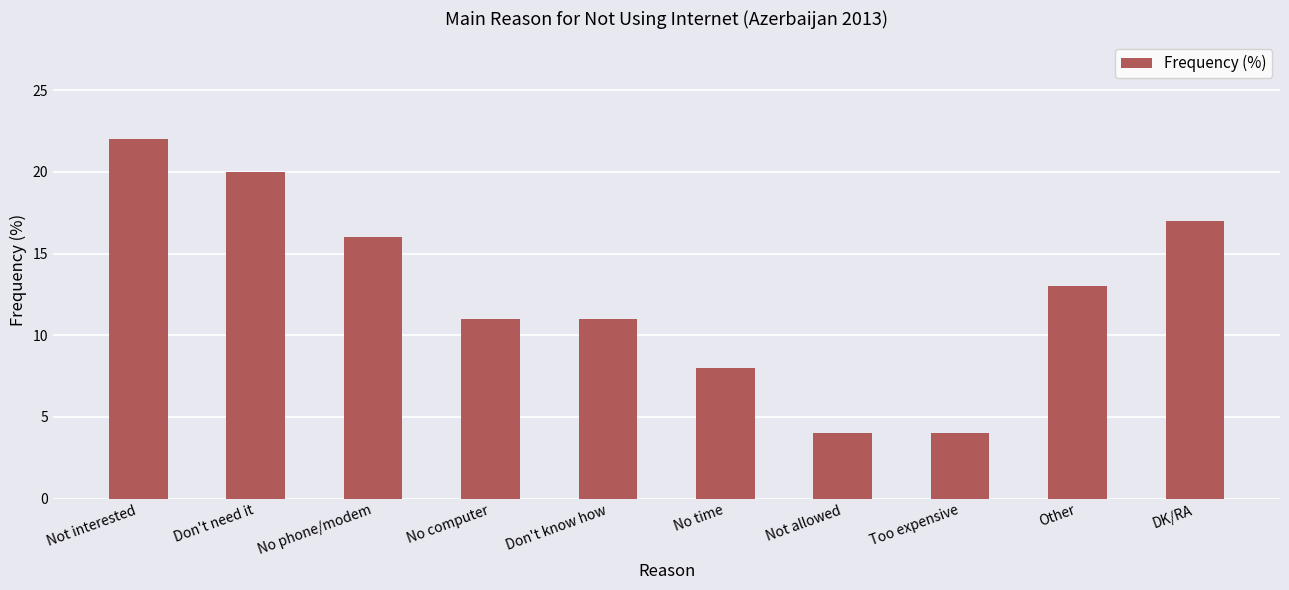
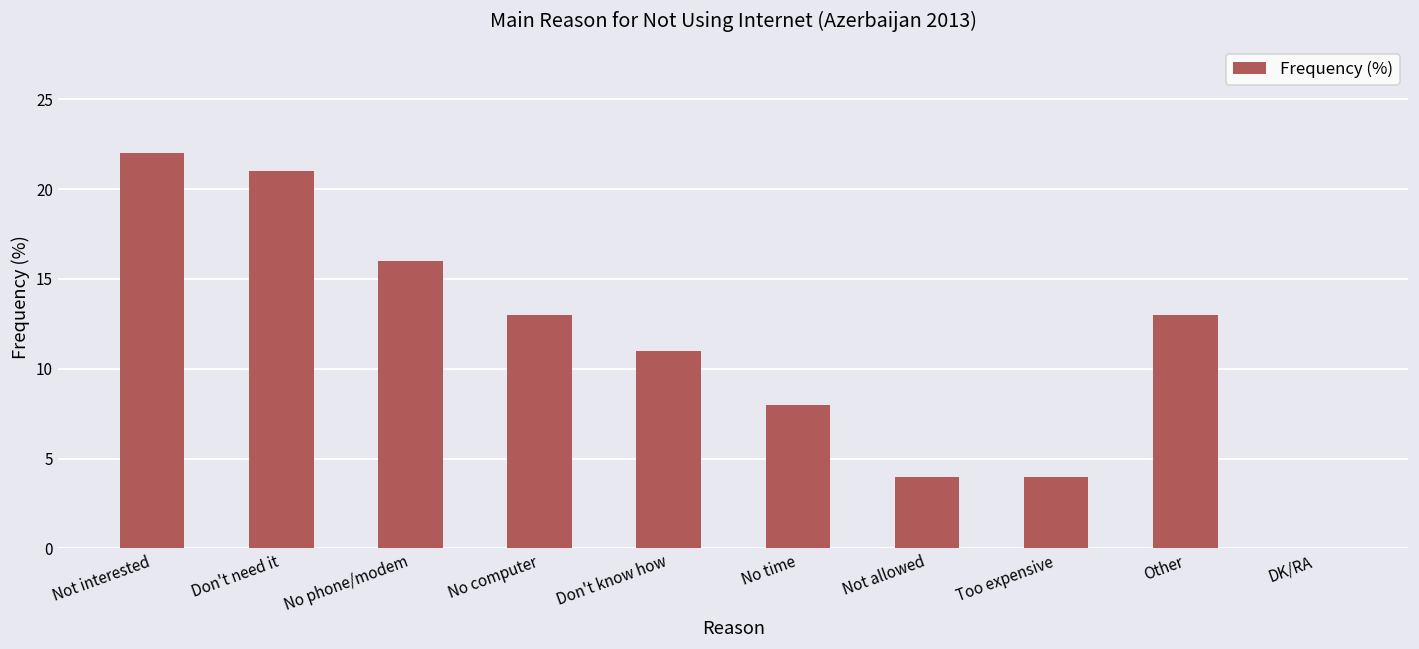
  {
    "Not interested": 22,
-   "Don't need it": 20,
+   "Don't need it": 21,
    "No phone/modem": 16,
-   "No computer": 11,
+   "No computer": 13,
    "Don't know how": 11,
    "No time": 8,
    "Not allowed": 4,
    "Too expensive": 4,
    "Other": 13,
-   "DK/RA": 17
+   "DK/RA": 0
  }
